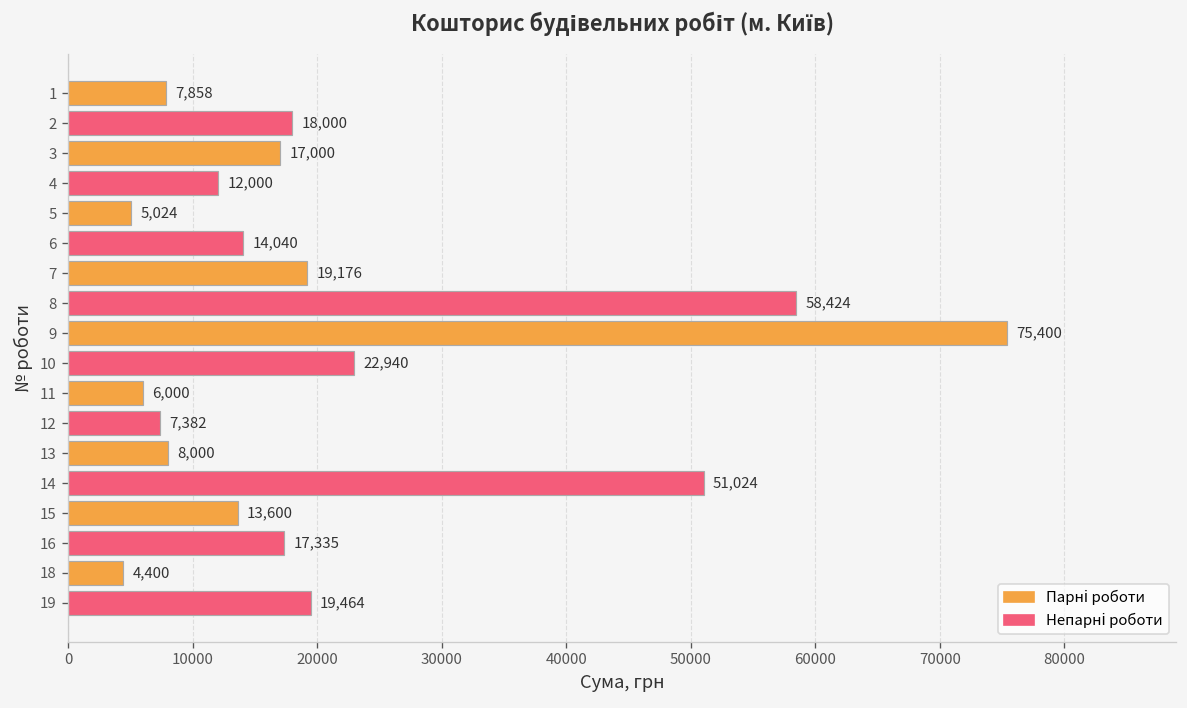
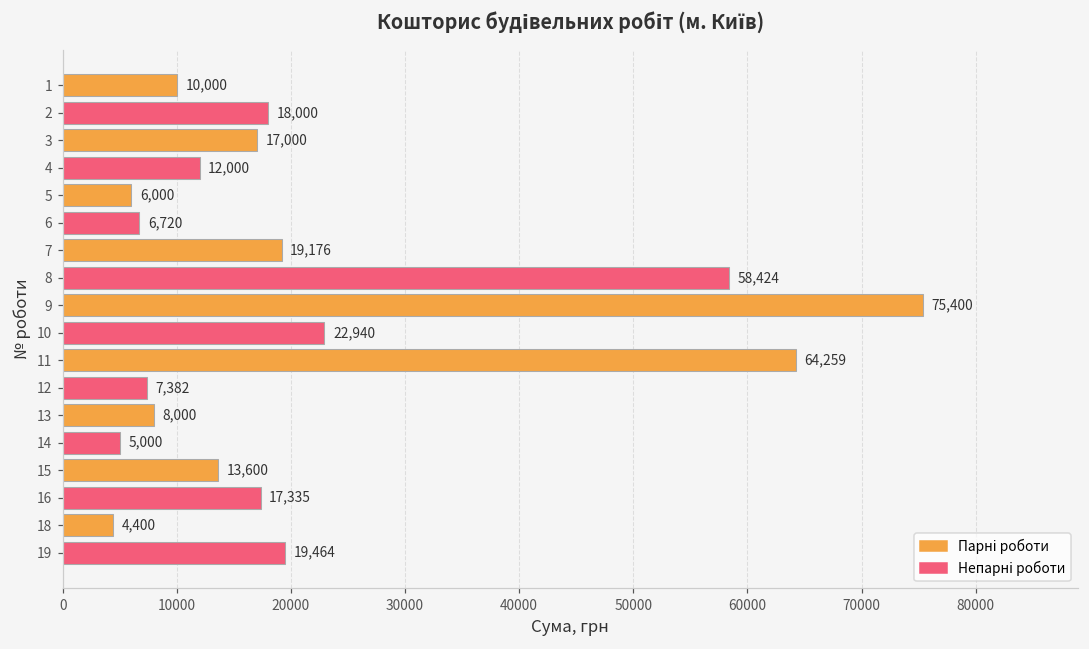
  {
-   "1": "7,858",
+   "1": "10,000",
    "2": "18,000",
    "3": "17,000",
    "4": "12,000",
-   "5": "5,024",
-   "6": "14,040",
+   "5": "6,000",
+   "6": "6,720",
    "7": "19,176",
    "8": "58,424",
    "9": "75,400",
    "10": "22,940",
-   "11": "6,000",
+   "11": "64,259",
    "12": "7,382",
    "13": "8,000",
-   "14": "51,024",
+   "14": "5,000",
    "15": "13,600",
    "16": "17,335",
    "18": "4,400",
    "19": "19,464"
  }
